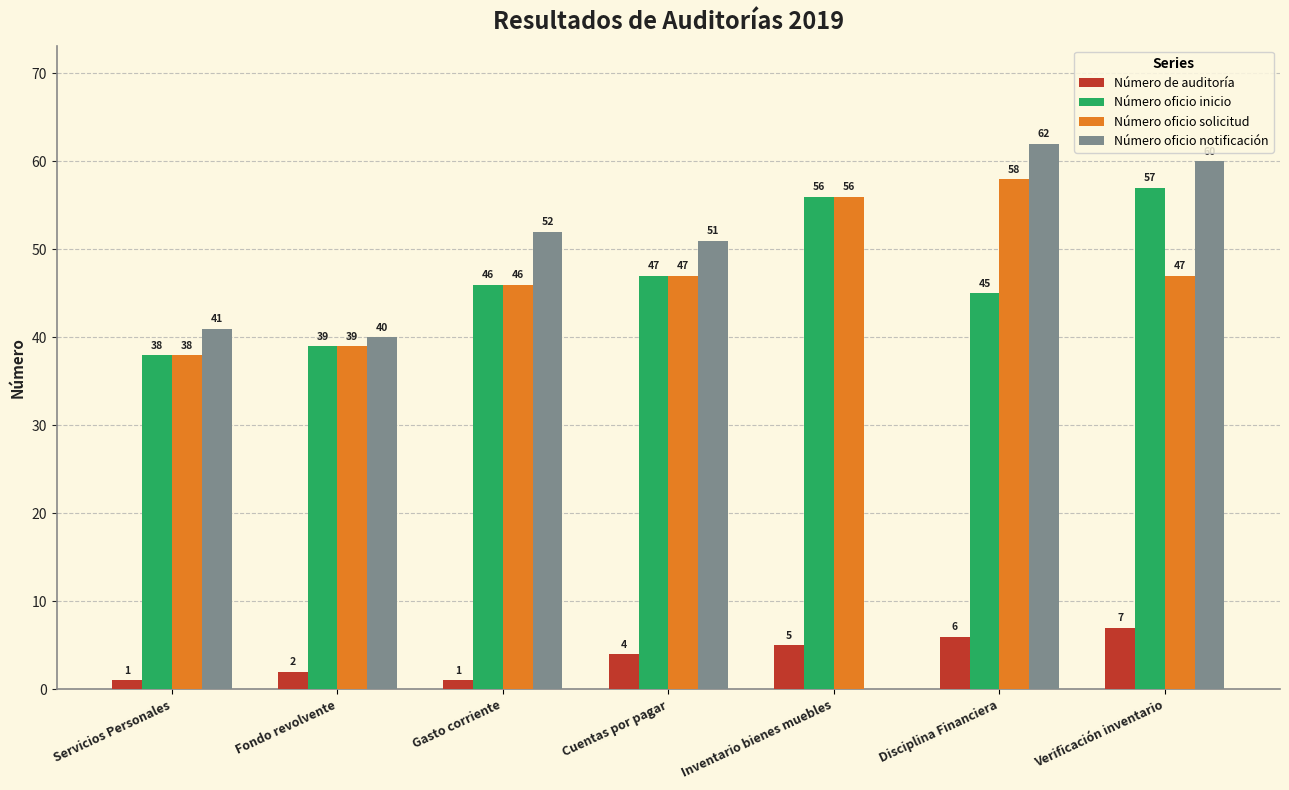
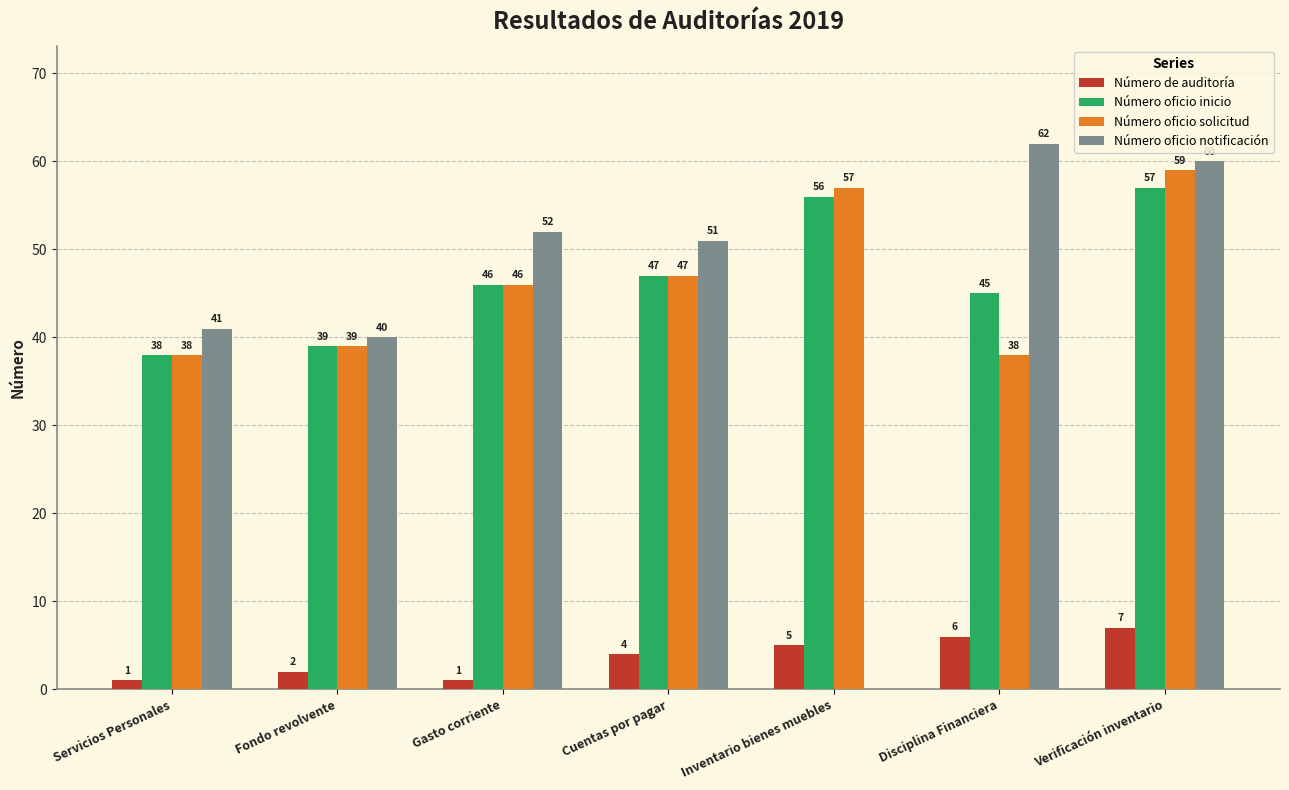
  {
    "Número de auditoría": {
      "Servicios Personales": 1,
      "Fondo revolvente": 2,
      "Gasto corriente": 1,
      "Cuentas por pagar": 4,
      "Inventario bienes muebles": 5,
      "Disciplina Financiera": 6,
      "Verificación inventario": 7
    },
    "Número oficio inicio": {
      "Servicios Personales": 38,
      "Fondo revolvente": 39,
      "Gasto corriente": 46,
      "Cuentas por pagar": 47,
      "Inventario bienes muebles": 56,
      "Disciplina Financiera": 45,
      "Verificación inventario": 57
    },
    "Número oficio solicitud": {
      "Servicios Personales": 38,
      "Fondo revolvente": 39,
      "Gasto corriente": 46,
      "Cuentas por pagar": 47,
-     "Inventario bienes muebles": 56,
-     "Disciplina Financiera": 58,
-     "Verificación inventario": 47
+     "Inventario bienes muebles": 57,
+     "Disciplina Financiera": 38,
+     "Verificación inventario": 59
    },
    "Número oficio notificación": {
      "Servicios Personales": 41,
      "Fondo revolvente": 40,
      "Gasto corriente": 52,
      "Cuentas por pagar": 51,
      "Disciplina Financiera": 62
    }
  }
